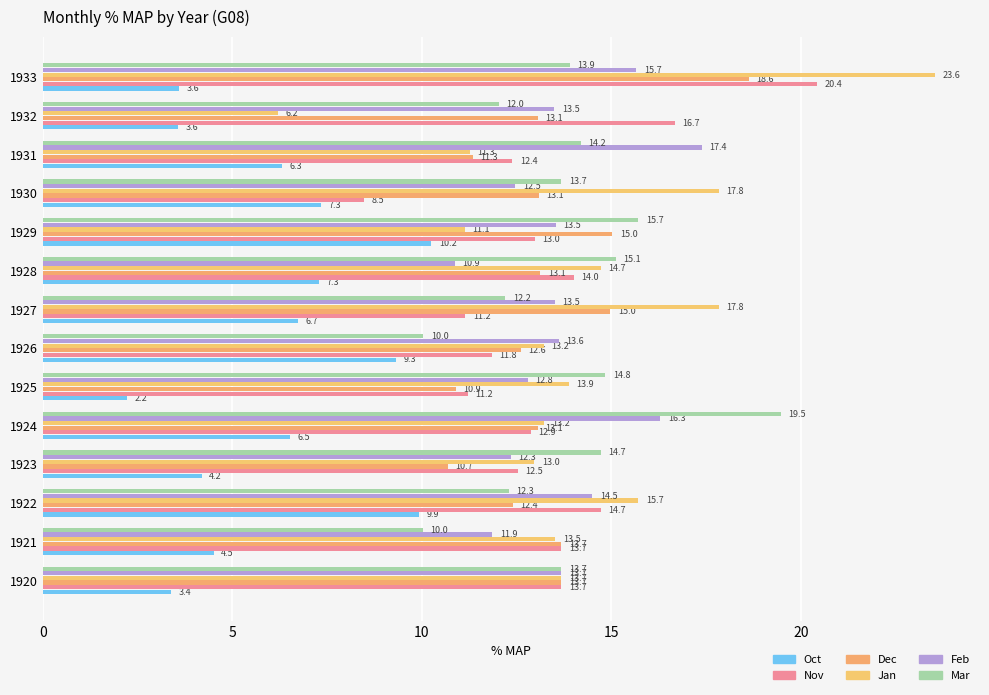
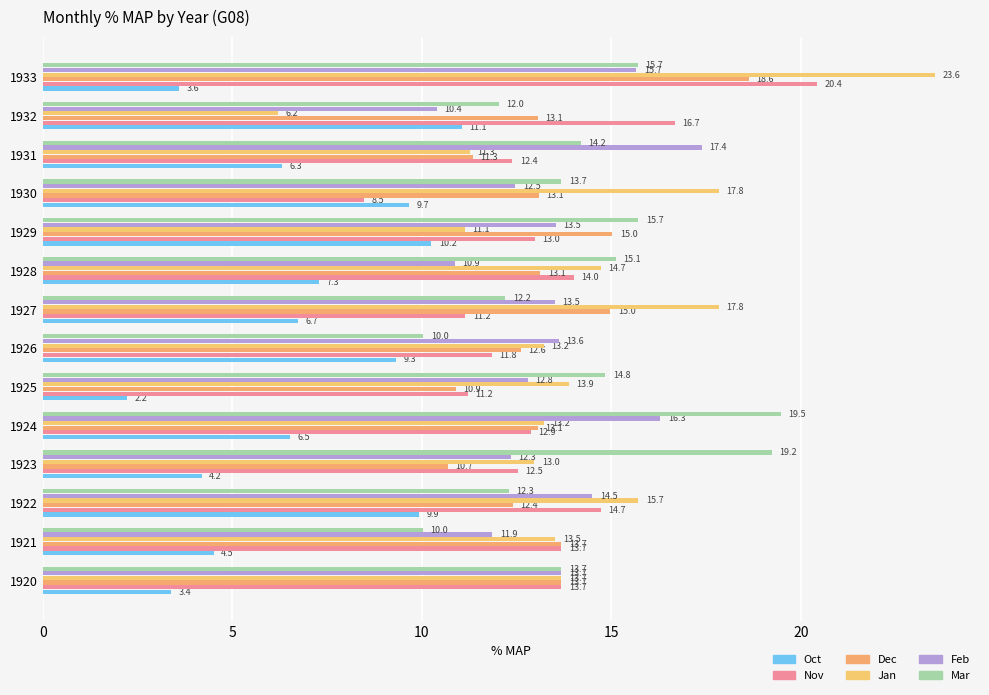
  {
    "Oct": {
      "1933": 3.6,
-     "1932": 3.6,
+     "1932": 11.1,
      "1931": 6.3,
-     "1930": 7.3,
+     "1930": 9.7,
      "1929": 10.2,
      "1928": 7.3,
      "1927": 6.7,
      "1926": 9.3,
      "1925": 2.2,
      "1924": 6.5,
      "1923": 4.2,
      "1922": 9.9,
      "1921": 4.5,
      "1920": 3.4
    },
    "Feb": {
-     "1932": 13.5,
+     "1932": 10.4,
      "1931": 17.4,
      "1930": 12.5,
      "1929": 13.5,
      "1928": 10.9,
      "1927": 13.5,
      "1926": 13.6,
      "1925": 12.8,
      "1924": 16.3,
      "1923": 12.3,
      "1922": 14.5,
      "1921": 11.9
    },
    "Mar": {
-     "1933": 13.9,
+     "1933": 15.7,
      "1932": 12.0,
      "1931": 14.2,
      "1930": 13.7,
      "1929": 15.7,
      "1928": 15.1,
      "1927": 12.2,
      "1926": 10.0,
      "1925": 14.8,
      "1924": 19.5,
-     "1923": 14.7,
+     "1923": 19.2,
      "1922": 12.3,
      "1921": 10.0
    }
  }
